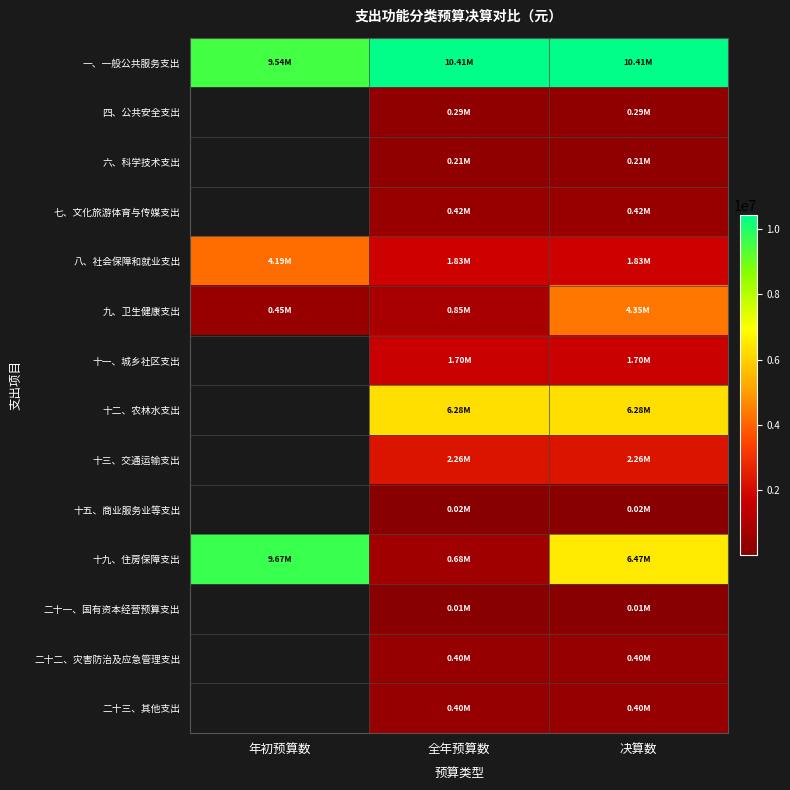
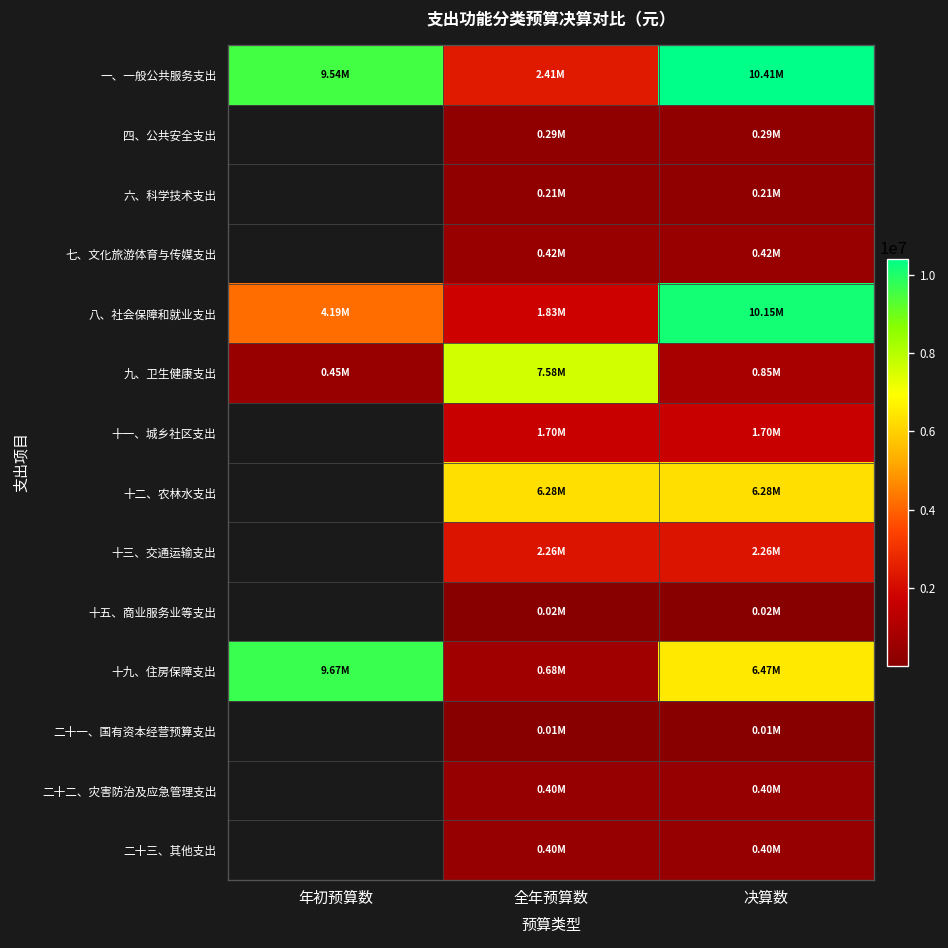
  {
    "一、一般公共服务支出": {
      "年初预算数": "9.54M",
-     "全年预算数": "10.41M",
+     "全年预算数": "2.41M",
      "决算数": "10.41M"
    },
    "四、公共安全支出": {
      "全年预算数": "0.29M",
      "决算数": "0.29M"
    },
    "六、科学技术支出": {
      "全年预算数": "0.21M",
      "决算数": "0.21M"
    },
    "七、文化旅游体育与传媒支出": {
      "全年预算数": "0.42M",
      "决算数": "0.42M"
    },
    "八、社会保障和就业支出": {
      "年初预算数": "4.19M",
      "全年预算数": "1.83M",
-     "决算数": "1.83M"
+     "决算数": "10.15M"
    },
    "九、卫生健康支出": {
      "年初预算数": "0.45M",
-     "全年预算数": "0.85M",
-     "决算数": "4.35M"
+     "全年预算数": "7.58M",
+     "决算数": "0.85M"
    },
    "十一、城乡社区支出": {
      "全年预算数": "1.70M",
      "决算数": "1.70M"
    },
    "十二、农林水支出": {
      "全年预算数": "6.28M",
      "决算数": "6.28M"
    },
    "十三、交通运输支出": {
      "全年预算数": "2.26M",
      "决算数": "2.26M"
    },
    "十五、商业服务业等支出": {
      "全年预算数": "0.02M",
      "决算数": "0.02M"
    },
    "十九、住房保障支出": {
      "年初预算数": "9.67M",
      "全年预算数": "0.68M",
      "决算数": "6.47M"
    },
    "二十一、国有资本经营预算支出": {
      "全年预算数": "0.01M",
      "决算数": "0.01M"
    },
    "二十二、灾害防治及应急管理支出": {
      "全年预算数": "0.40M",
      "决算数": "0.40M"
    },
    "二十三、其他支出": {
      "全年预算数": "0.40M",
      "决算数": "0.40M"
    }
  }
